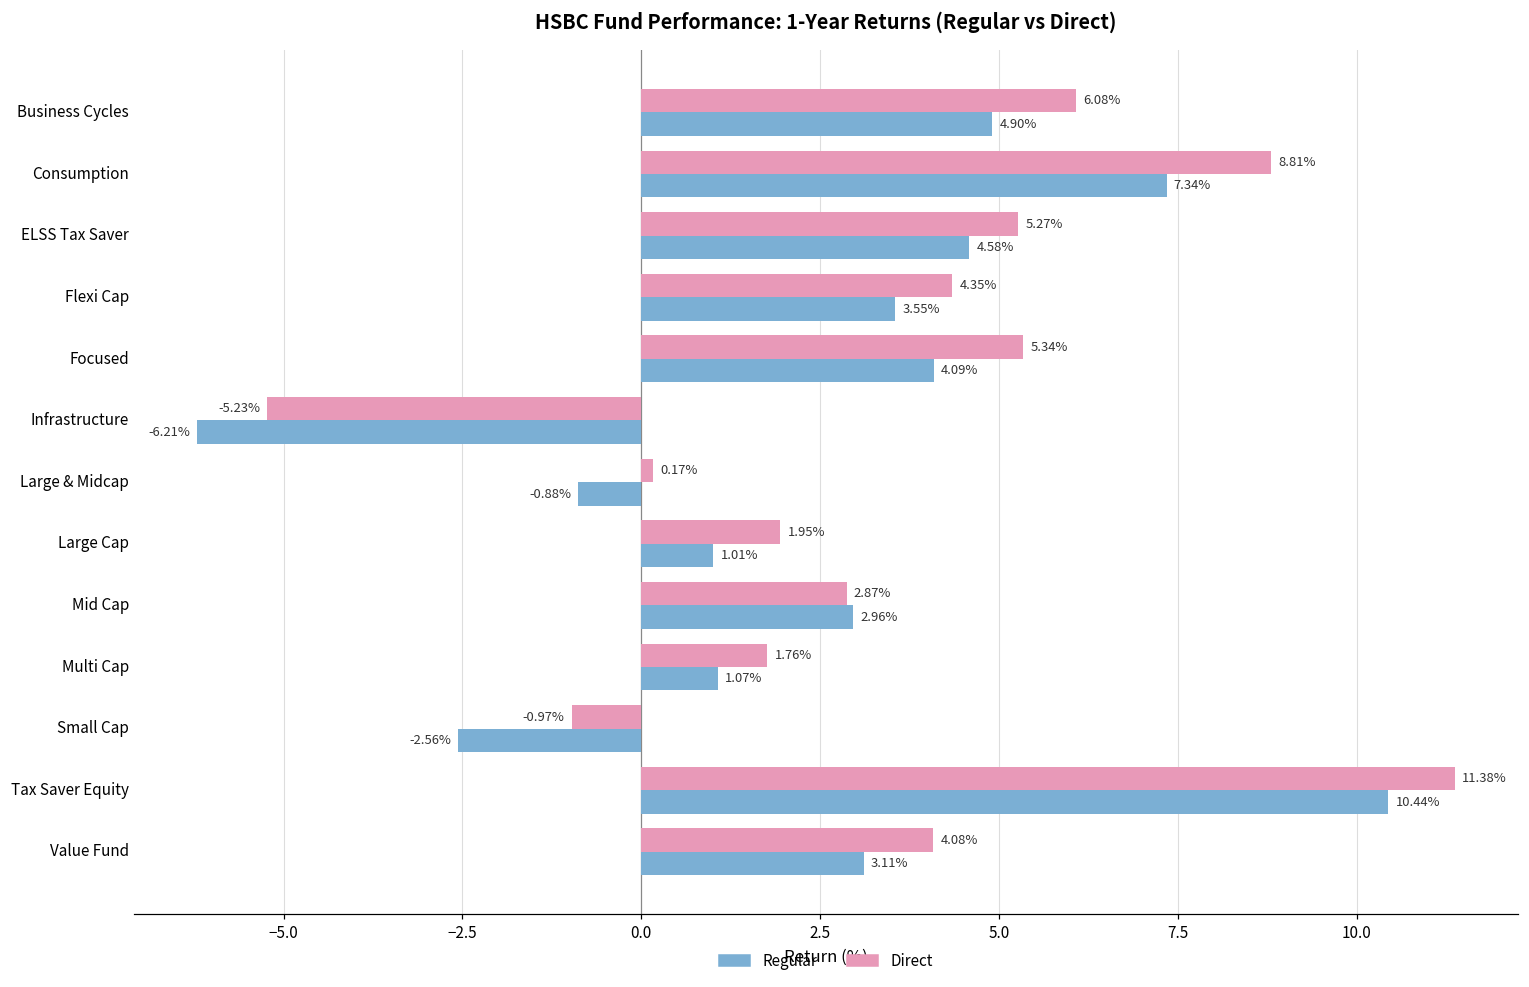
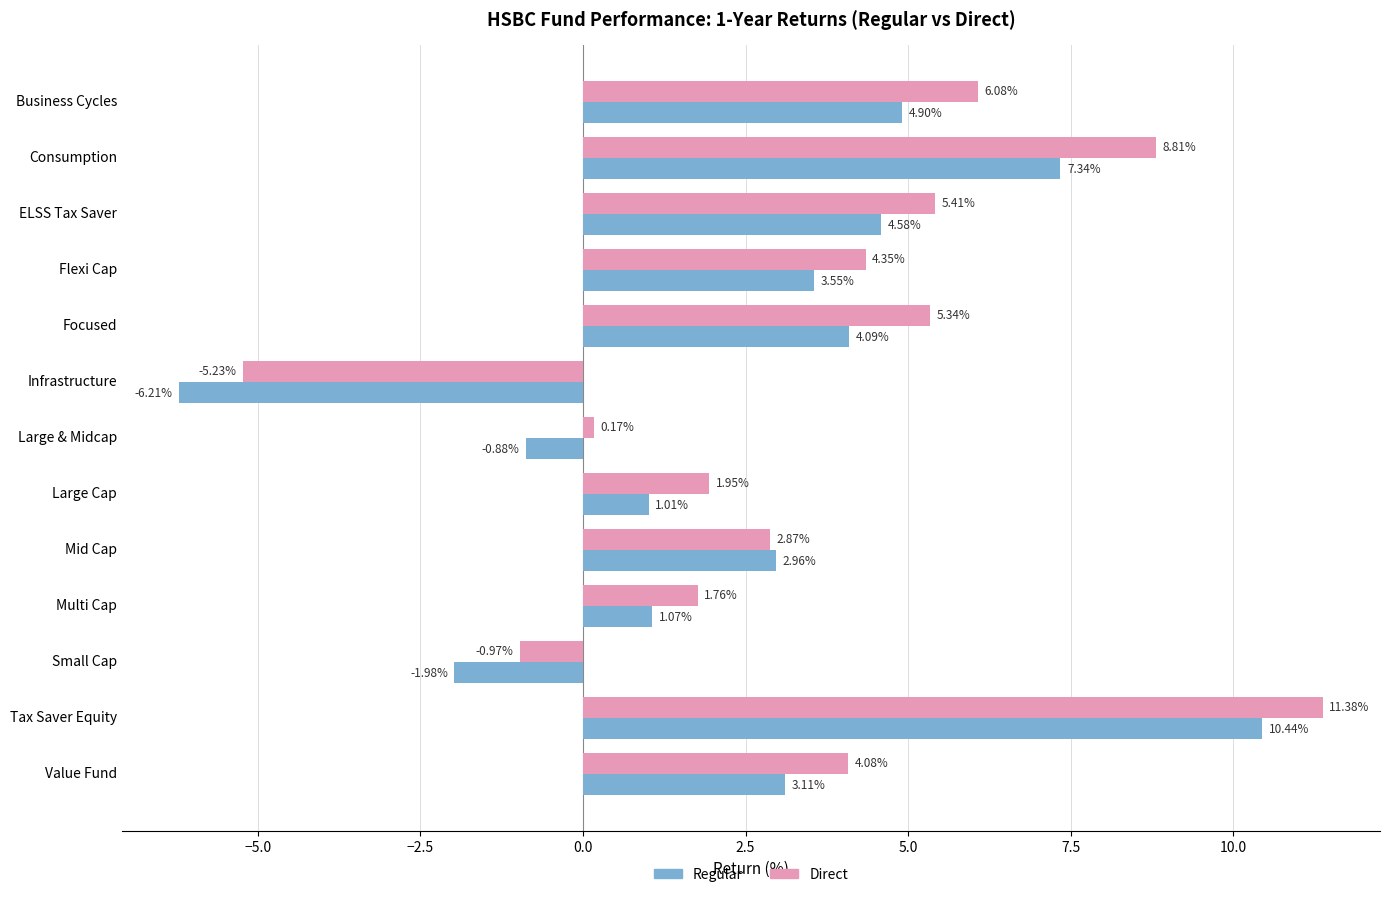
  {
    "Regular": {
      "Business Cycles": "4.90%",
      "Consumption": "7.34%",
      "ELSS Tax Saver": "4.58%",
      "Flexi Cap": "3.55%",
      "Focused": "4.09%",
      "Infrastructure": "-6.21%",
      "Large & Midcap": "-0.88%",
      "Large Cap": "1.01%",
      "Mid Cap": "2.96%",
      "Multi Cap": "1.07%",
-     "Small Cap": "-2.56%",
+     "Small Cap": "-1.98%",
      "Tax Saver Equity": "10.44%",
      "Value Fund": "3.11%"
    },
    "Direct": {
      "Business Cycles": "6.08%",
      "Consumption": "8.81%",
-     "ELSS Tax Saver": "5.27%",
+     "ELSS Tax Saver": "5.41%",
      "Flexi Cap": "4.35%",
      "Focused": "5.34%",
      "Infrastructure": "-5.23%",
      "Large & Midcap": "0.17%",
      "Large Cap": "1.95%",
      "Mid Cap": "2.87%",
      "Multi Cap": "1.76%",
      "Small Cap": "-0.97%",
      "Tax Saver Equity": "11.38%",
      "Value Fund": "4.08%"
    }
  }
